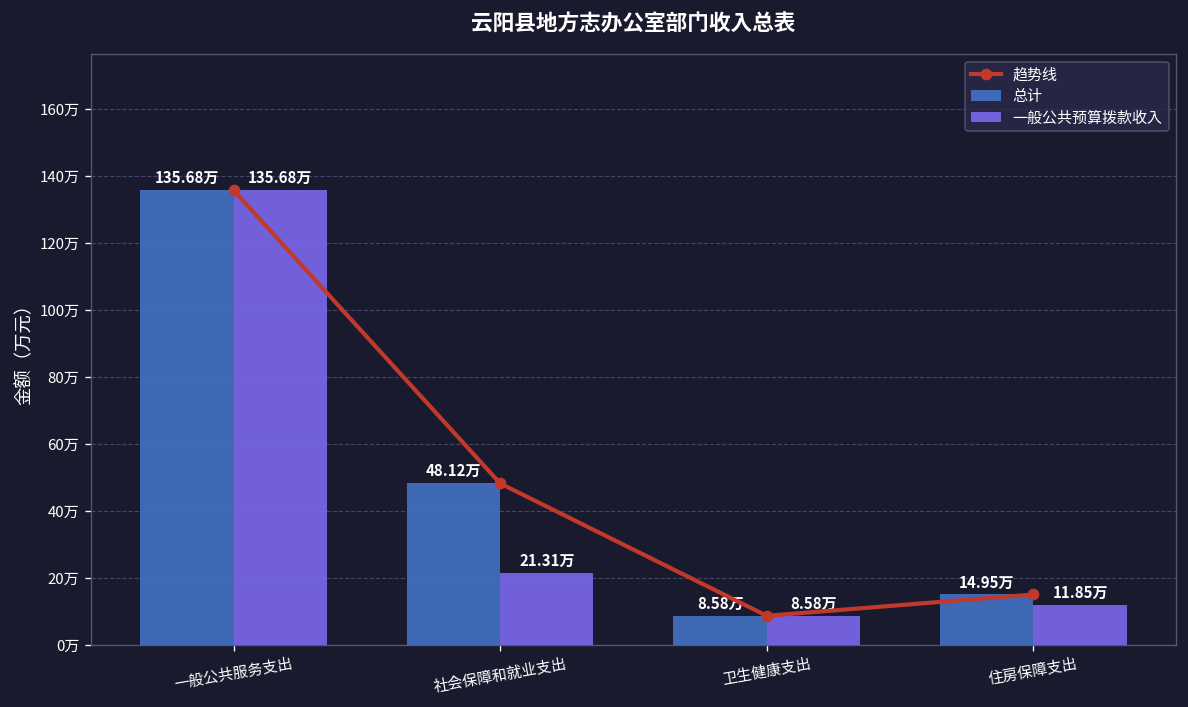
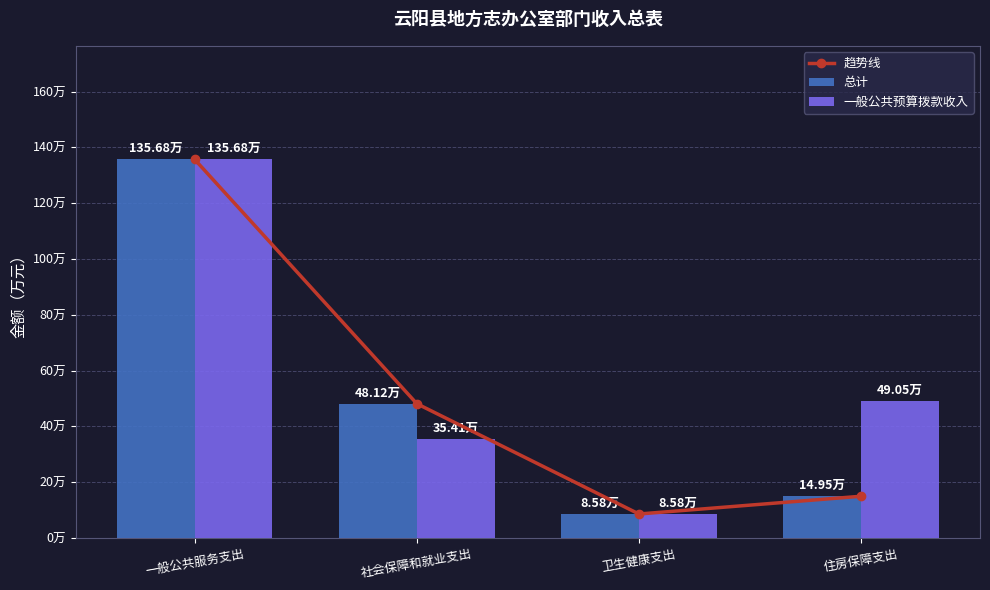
  {
    "总计": {
      "一般公共服务支出": "135.68万",
      "社会保障和就业支出": "48.12万",
      "卫生健康支出": "8.58万",
      "住房保障支出": "14.95万"
    },
    "趋势线": {
      "一般公共服务支出": "136万",
      "社会保障和就业支出": "48万",
      "卫生健康支出": "9万",
      "住房保障支出": "15万"
    },
    "一般公共预算拨款收入": {
      "一般公共服务支出": "135.68万",
-     "社会保障和就业支出": "21.31万",
+     "社会保障和就业支出": "35.41万",
      "卫生健康支出": "8.58万",
-     "住房保障支出": "11.85万"
+     "住房保障支出": "49.05万"
    }
  }
